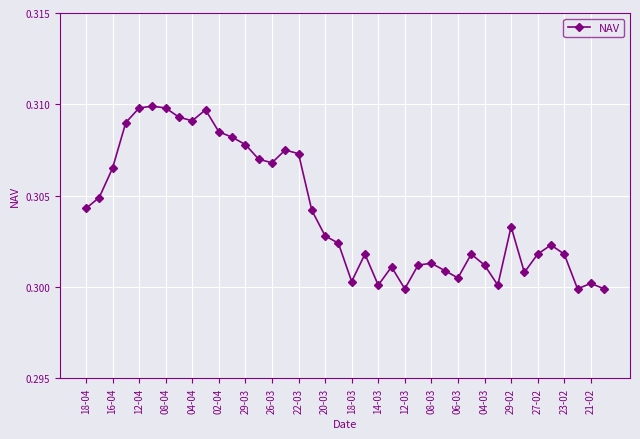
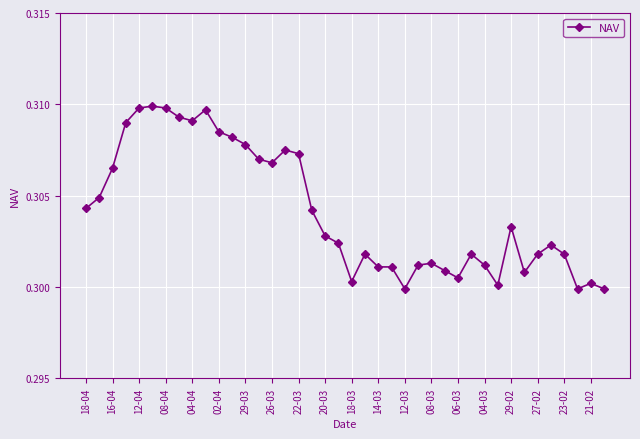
  {
    "18-04": 0.3043,
    "16-04": 0.3065,
    "12-04": 0.3098,
    "08-04": 0.3098,
    "04-04": 0.3091,
    "02-04": 0.3085,
    "29-03": 0.3078,
    "26-03": 0.3068,
    "22-03": 0.3073,
    "20-03": 0.3028,
    "18-03": 0.3003,
-   "14-03": 0.3001,
+   "14-03": 0.3011,
    "12-03": 0.2999,
    "08-03": 0.3013,
    "06-03": 0.3005,
    "04-03": 0.3012,
    "29-02": 0.3033,
    "27-02": 0.3018,
    "23-02": 0.3018,
    "21-02": 0.3002
  }
